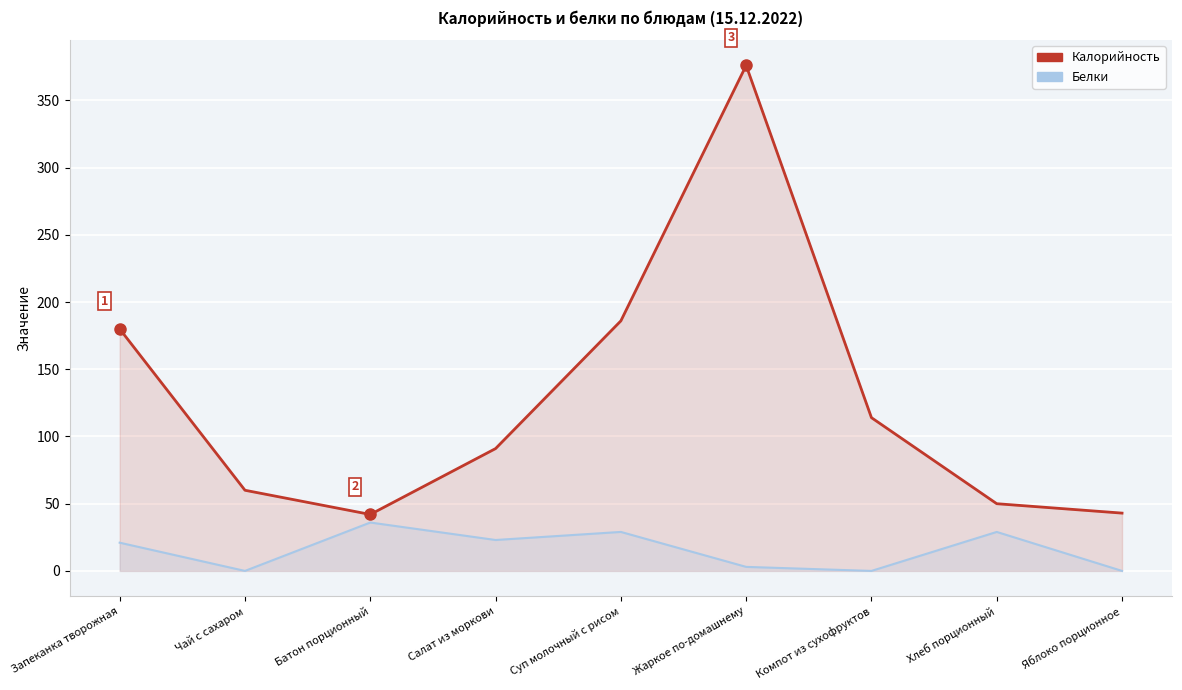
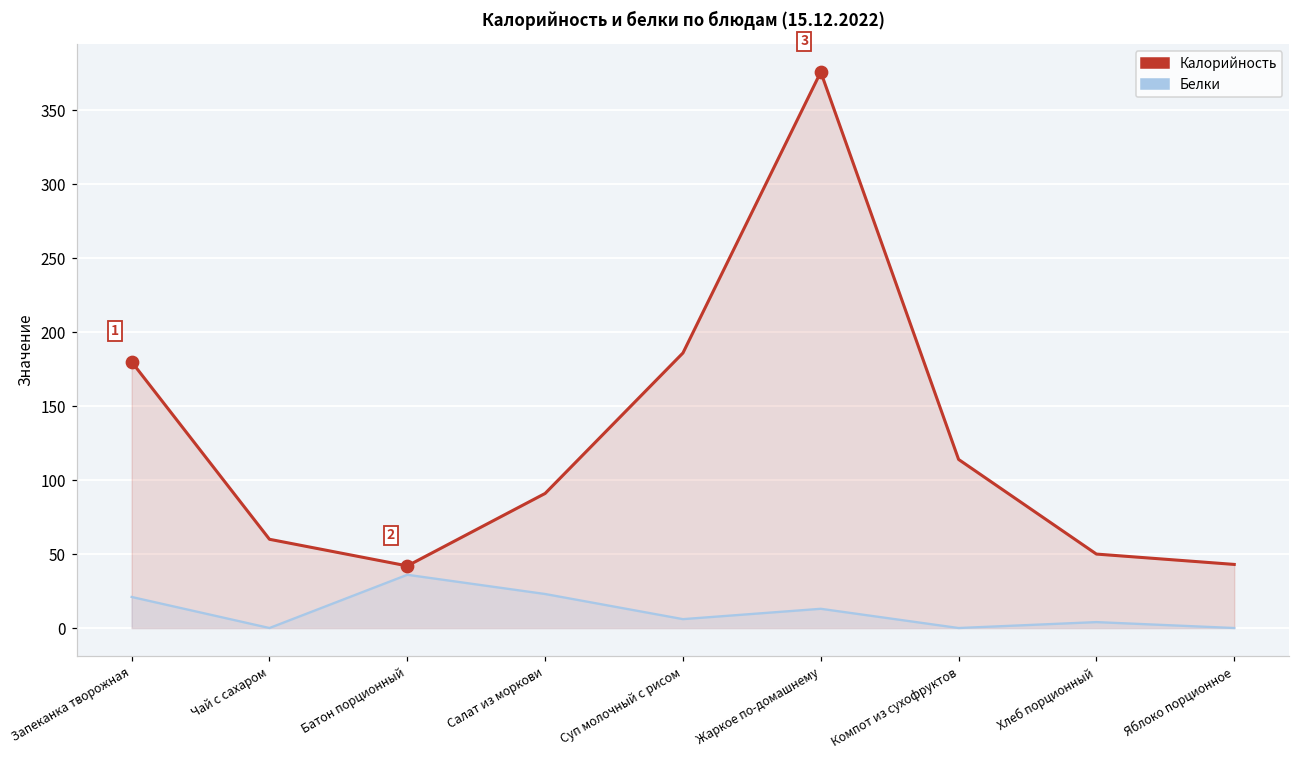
  {
    "Белки": {
      "Запеканка творожная": 21,
      "Чай с сахаром": 0,
      "Батон порционный": 36,
      "Салат из моркови": 23,
-     "Суп молочный с рисом": 29,
-     "Жаркое по-домашнему": 3,
+     "Суп молочный с рисом": 6,
+     "Жаркое по-домашнему": 13,
      "Компот из сухофруктов": 0,
-     "Хлеб порционный": 29,
+     "Хлеб порционный": 4,
      "Яблоко порционное": 0
    }
  }
